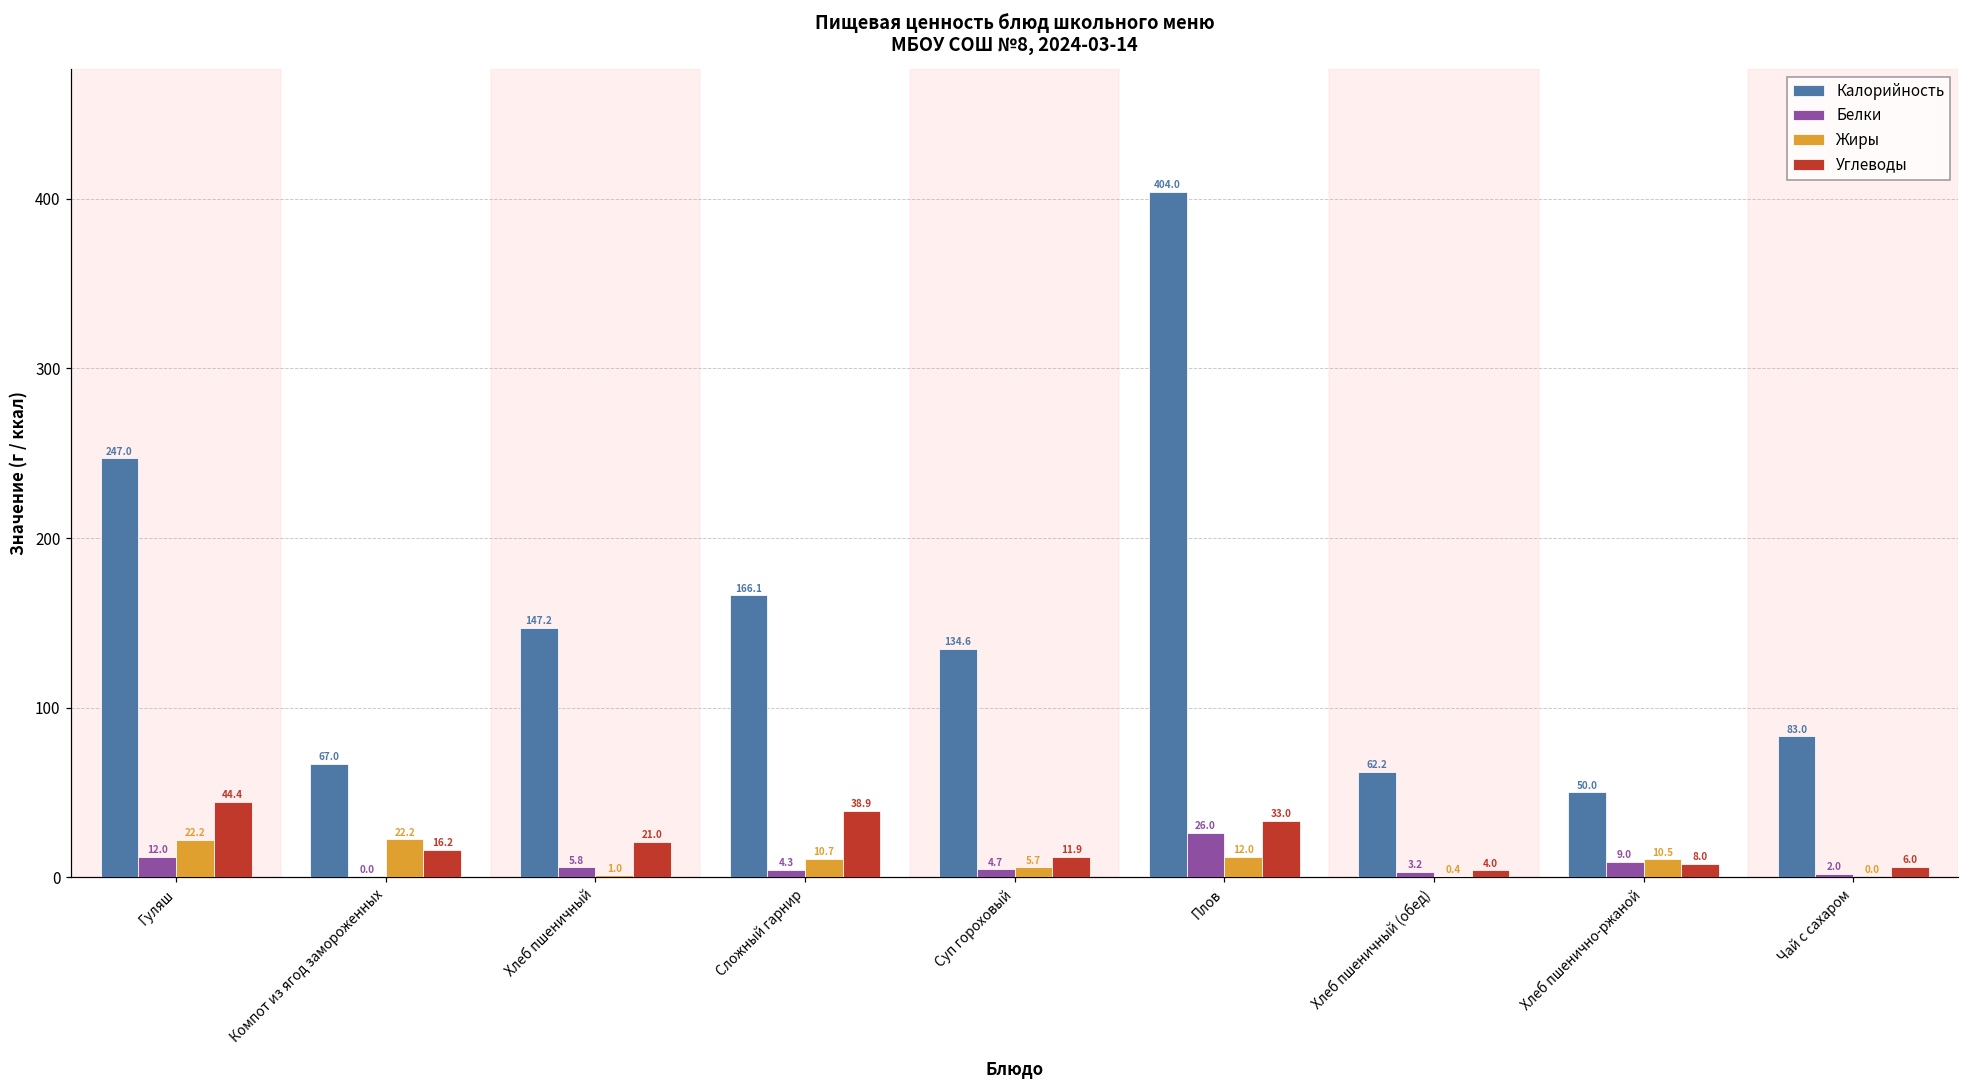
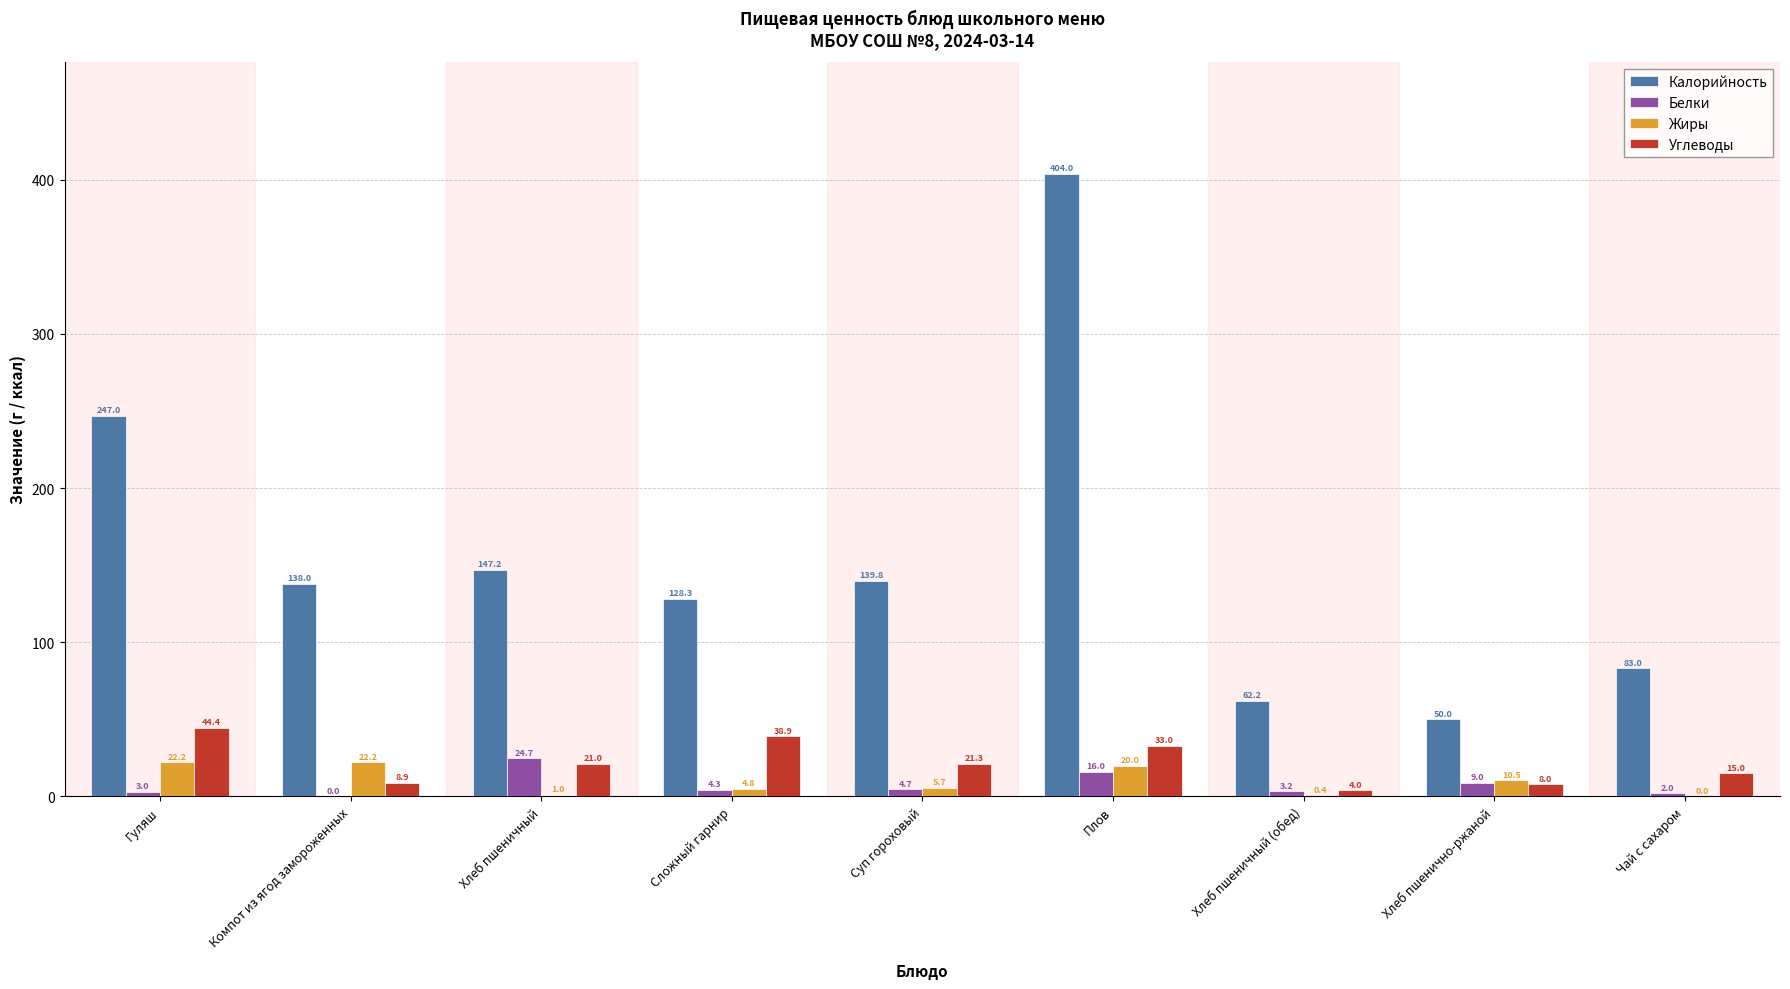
  {
    "Калорийность": {
      "Гуляш": 247.0,
-     "Компот из ягод замороженных": 67.0,
+     "Компот из ягод замороженных": 138.0,
      "Хлеб пшеничный": 147.2,
-     "Сложный гарнир": 166.1,
-     "Суп гороховый": 134.6,
+     "Сложный гарнир": 128.3,
+     "Суп гороховый": 139.8,
      "Плов": 404.0,
      "Хлеб пшеничный (обед)": 62.2,
      "Хлеб пшенично-ржаной": 50.0,
      "Чай с сахаром": 83.0
    },
    "Белки": {
-     "Гуляш": 12.0,
+     "Гуляш": 3.0,
      "Компот из ягод замороженных": 0.0,
-     "Хлеб пшеничный": 5.8,
+     "Хлеб пшеничный": 24.7,
      "Сложный гарнир": 4.3,
      "Суп гороховый": 4.7,
-     "Плов": 26.0,
+     "Плов": 16.0,
      "Хлеб пшеничный (обед)": 3.2,
      "Хлеб пшенично-ржаной": 9.0,
      "Чай с сахаром": 2.0
    },
    "Жиры": {
      "Гуляш": 22.2,
      "Компот из ягод замороженных": 22.2,
      "Хлеб пшеничный": 1.0,
-     "Сложный гарнир": 10.7,
+     "Сложный гарнир": 4.8,
      "Суп гороховый": 5.7,
-     "Плов": 12.0,
+     "Плов": 20.0,
      "Хлеб пшеничный (обед)": 0.4,
      "Хлеб пшенично-ржаной": 10.5,
      "Чай с сахаром": 0.0
    },
    "Углеводы": {
      "Гуляш": 44.4,
-     "Компот из ягод замороженных": 16.2,
+     "Компот из ягод замороженных": 8.9,
      "Хлеб пшеничный": 21.0,
      "Сложный гарнир": 38.9,
-     "Суп гороховый": 11.9,
+     "Суп гороховый": 21.3,
      "Плов": 33.0,
      "Хлеб пшеничный (обед)": 4.0,
      "Хлеб пшенично-ржаной": 8.0,
-     "Чай с сахаром": 6.0
+     "Чай с сахаром": 15.0
    }
  }
